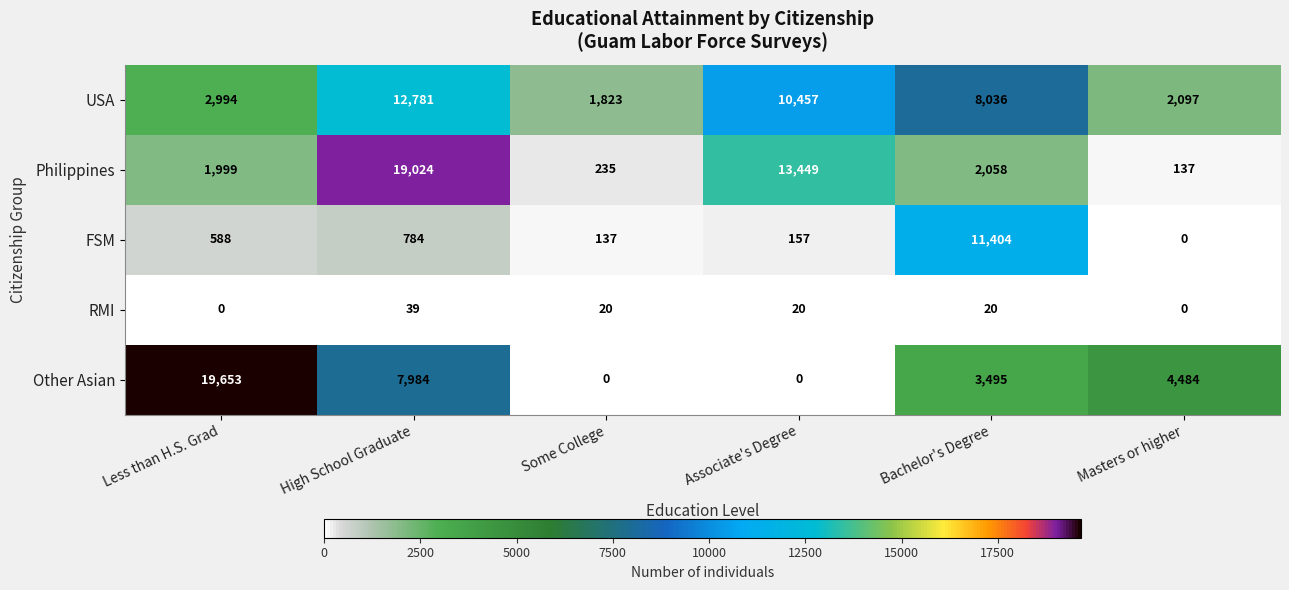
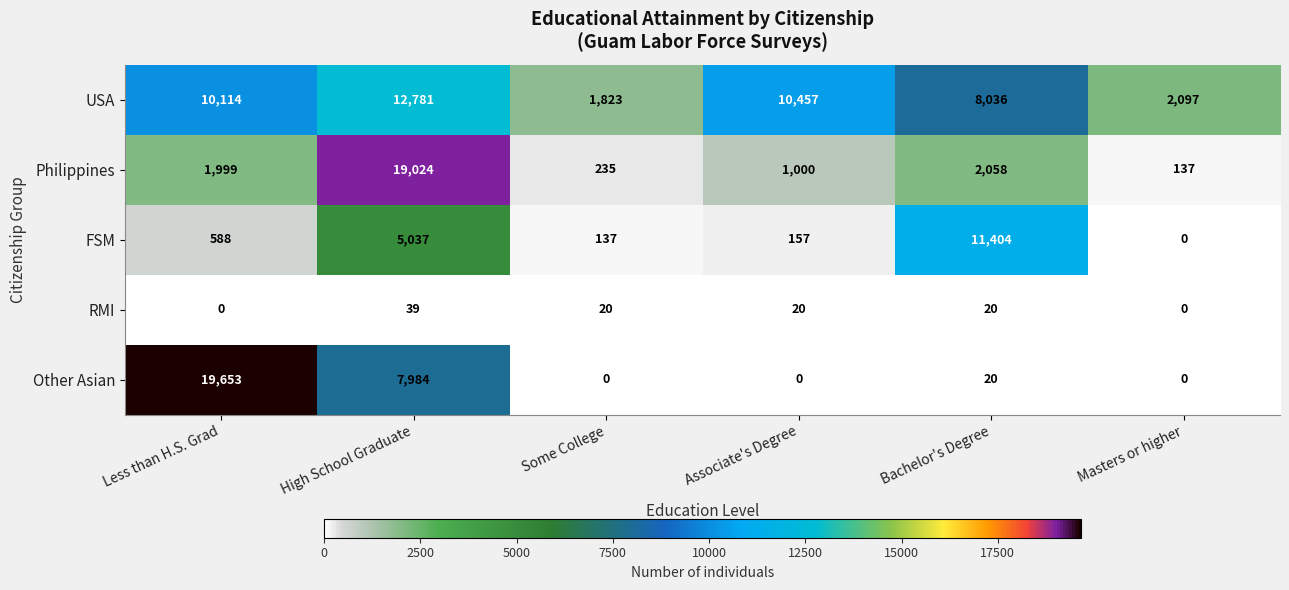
  {
    "USA": {
-     "Less than H.S. Grad": "2,994",
+     "Less than H.S. Grad": "10,114",
      "High School Graduate": "12,781",
      "Some College": "1,823",
      "Associate's Degree": "10,457",
      "Bachelor's Degree": "8,036",
      "Masters or higher": "2,097"
    },
    "Philippines": {
      "Less than H.S. Grad": "1,999",
      "High School Graduate": "19,024",
      "Some College": "235",
-     "Associate's Degree": "13,449",
+     "Associate's Degree": "1,000",
      "Bachelor's Degree": "2,058",
      "Masters or higher": "137"
    },
    "FSM": {
      "Less than H.S. Grad": "588",
-     "High School Graduate": "784",
+     "High School Graduate": "5,037",
      "Some College": "137",
      "Associate's Degree": "157",
      "Bachelor's Degree": "11,404",
      "Masters or higher": "0"
    },
    "RMI": {
      "Less than H.S. Grad": "0",
      "High School Graduate": "39",
      "Some College": "20",
      "Associate's Degree": "20",
      "Bachelor's Degree": "20",
      "Masters or higher": "0"
    },
    "Other Asian": {
      "Less than H.S. Grad": "19,653",
      "High School Graduate": "7,984",
      "Some College": "0",
      "Associate's Degree": "0",
-     "Bachelor's Degree": "3,495",
-     "Masters or higher": "4,484"
+     "Bachelor's Degree": "20",
+     "Masters or higher": "0"
    }
  }
